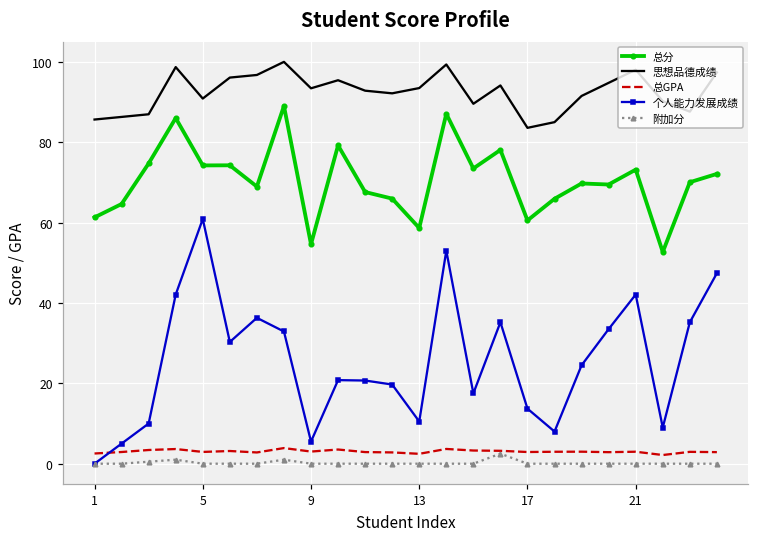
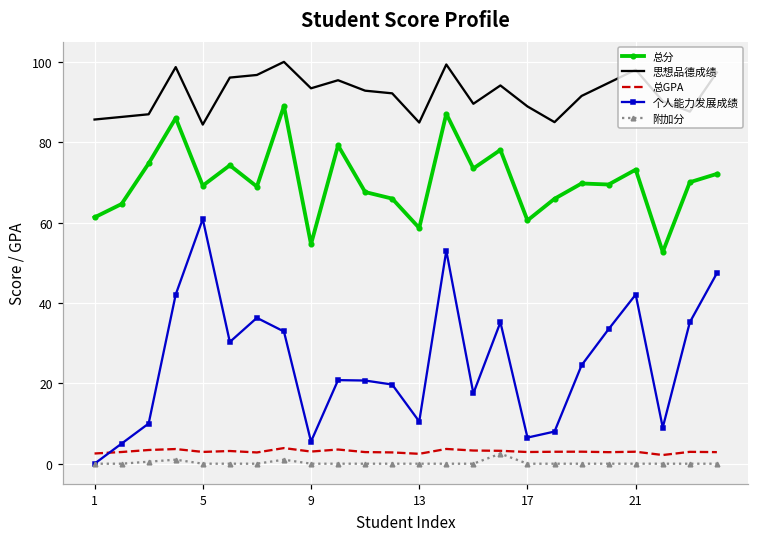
  {
    "总分": {
      "1": 61,
-     "5": 74,
+     "5": 69,
      "9": 55,
      "13": 59,
      "17": 61,
      "21": 73
    },
    "思想品德成绩": {
      "1": 86,
-     "5": 91,
+     "5": 84,
      "9": 93,
-     "13": 93,
-     "17": 84
+     "13": 85,
+     "17": 89
    },
    "总GPA": {
      "1": 3,
      "5": 3,
      "9": 3,
      "13": 2,
      "17": 3,
      "21": 3
    },
    "个人能力发展成绩": {
      "5": 61,
      "9": 6,
      "13": 11,
-     "17": 14,
+     "17": 7,
      "21": 42
    },
    "附加分": {
      "5": 0,
      "9": 0,
      "13": 0,
      "17": 0,
      "21": 0
    }
  }
